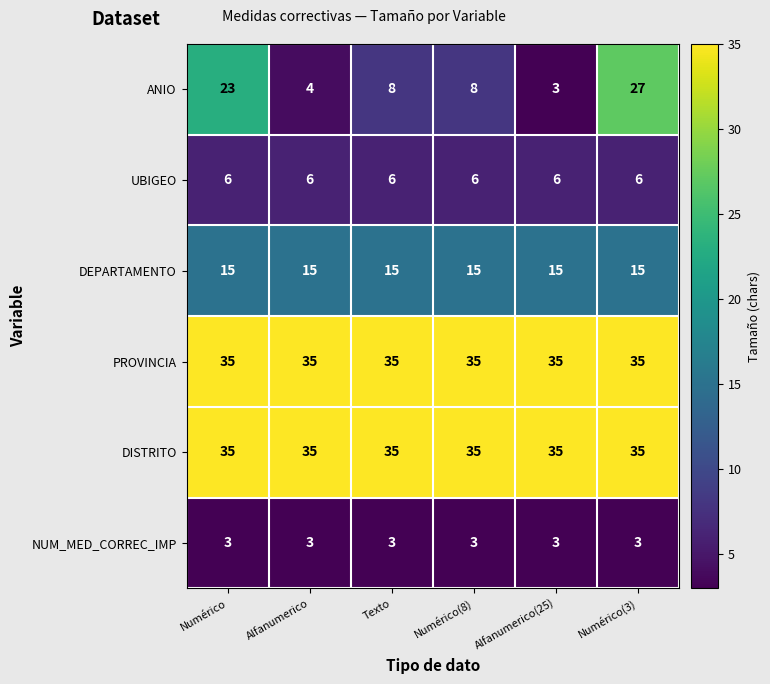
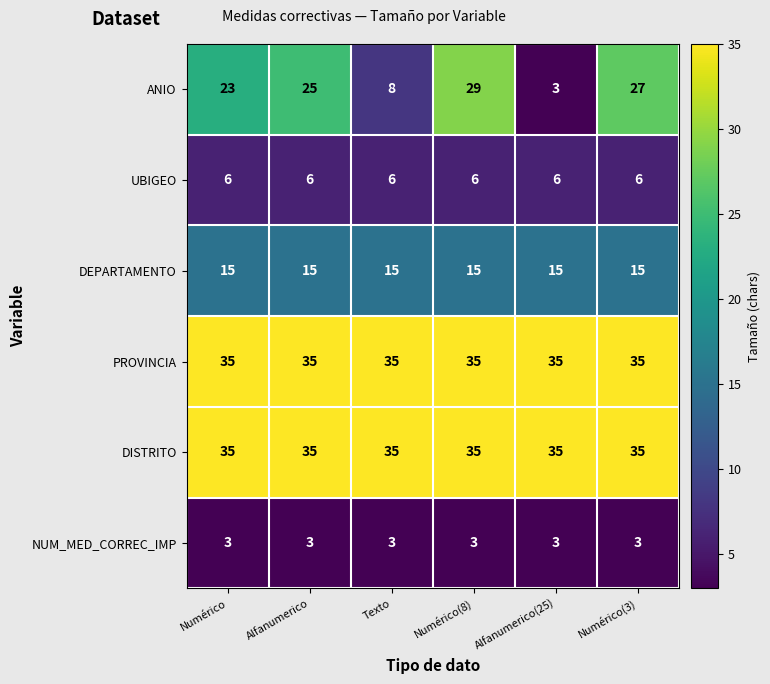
  {
    "ANIO": {
      "Numérico": 23,
-     "Alfanumerico": 4,
+     "Alfanumerico": 25,
      "Texto": 8,
-     "Numérico(8)": 8,
+     "Numérico(8)": 29,
      "Alfanumerico(25)": 3,
      "Numérico(3)": 27
    },
    "UBIGEO": {
      "Numérico": 6,
      "Alfanumerico": 6,
      "Texto": 6,
      "Numérico(8)": 6,
      "Alfanumerico(25)": 6,
      "Numérico(3)": 6
    },
    "DEPARTAMENTO": {
      "Numérico": 15,
      "Alfanumerico": 15,
      "Texto": 15,
      "Numérico(8)": 15,
      "Alfanumerico(25)": 15,
      "Numérico(3)": 15
    },
    "PROVINCIA": {
      "Numérico": 35,
      "Alfanumerico": 35,
      "Texto": 35,
      "Numérico(8)": 35,
      "Alfanumerico(25)": 35,
      "Numérico(3)": 35
    },
    "DISTRITO": {
      "Numérico": 35,
      "Alfanumerico": 35,
      "Texto": 35,
      "Numérico(8)": 35,
      "Alfanumerico(25)": 35,
      "Numérico(3)": 35
    },
    "NUM_MED_CORREC_IMP": {
      "Numérico": 3,
      "Alfanumerico": 3,
      "Texto": 3,
      "Numérico(8)": 3,
      "Alfanumerico(25)": 3,
      "Numérico(3)": 3
    }
  }
